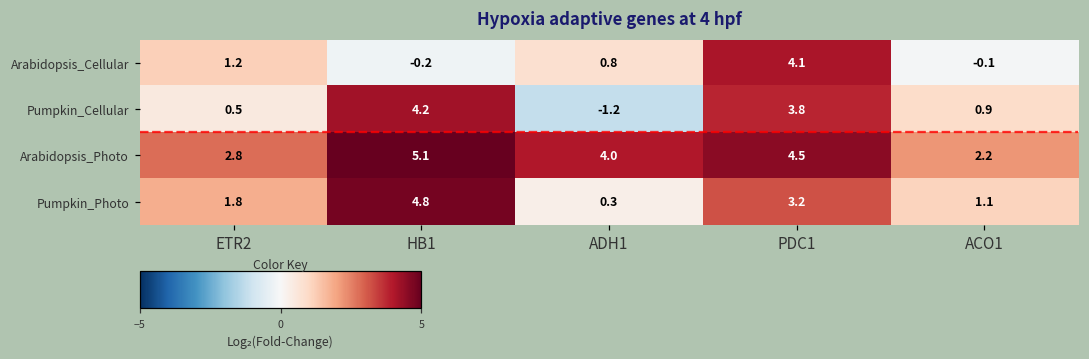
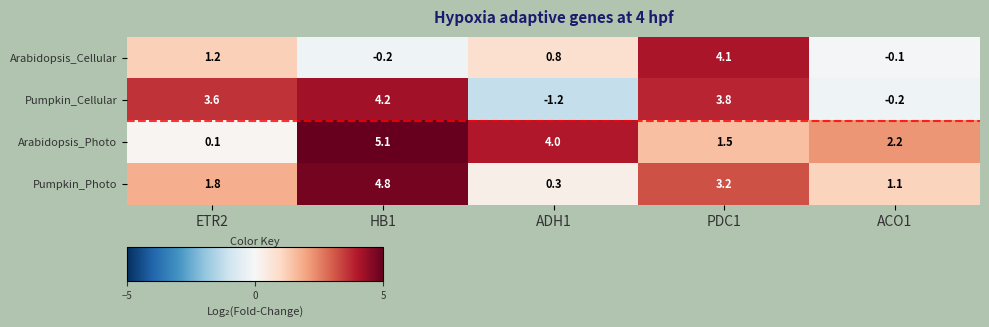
  {
    "Arabidopsis_Cellular": {
      "ETR2": 1.2,
      "HB1": -0.2,
      "ADH1": 0.8,
      "PDC1": 4.1,
      "ACO1": -0.1
    },
    "Pumpkin_Cellular": {
-     "ETR2": 0.5,
+     "ETR2": 3.6,
      "HB1": 4.2,
      "ADH1": -1.2,
      "PDC1": 3.8,
-     "ACO1": 0.9
+     "ACO1": -0.2
    },
    "Arabidopsis_Photo": {
-     "ETR2": 2.8,
+     "ETR2": 0.1,
      "HB1": 5.1,
      "ADH1": 4.0,
-     "PDC1": 4.5,
+     "PDC1": 1.5,
      "ACO1": 2.2
    },
    "Pumpkin_Photo": {
      "ETR2": 1.8,
      "HB1": 4.8,
      "ADH1": 0.3,
      "PDC1": 3.2,
      "ACO1": 1.1
    }
  }
